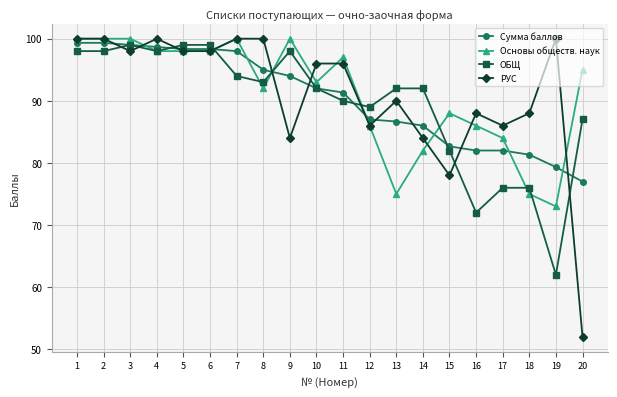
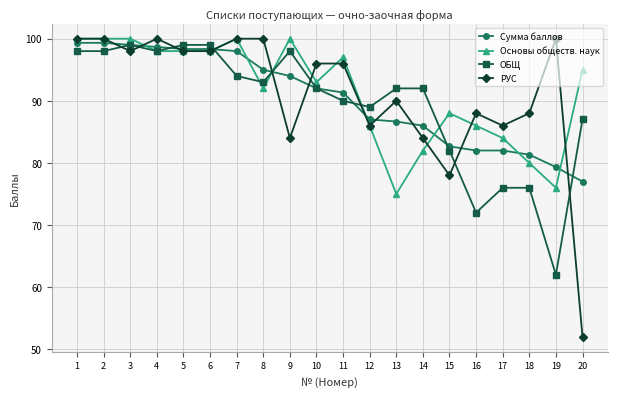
  {
    "Основы обществ. наук": {
      "3": 100,
      "8": 92,
      "9": 100,
      "10": 93,
      "11": 97,
      "13": 75,
      "14": 82,
      "15": 88,
      "16": 86,
      "17": 84,
-     "18": 75,
-     "19": 73
+     "18": 80,
+     "19": 76
    }
  }
